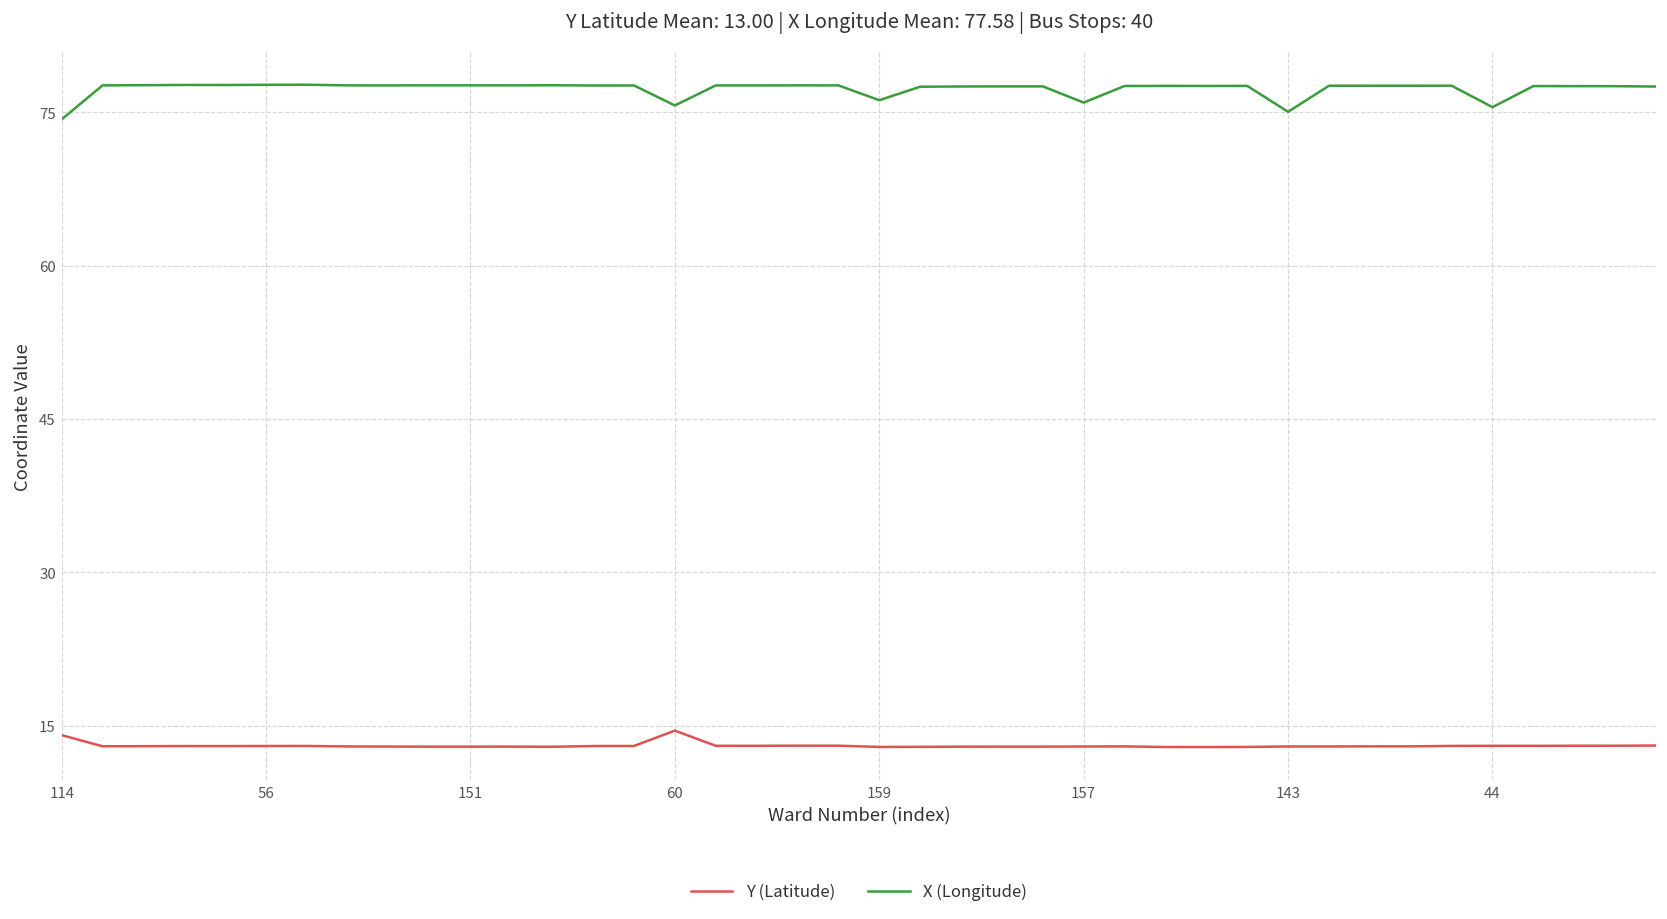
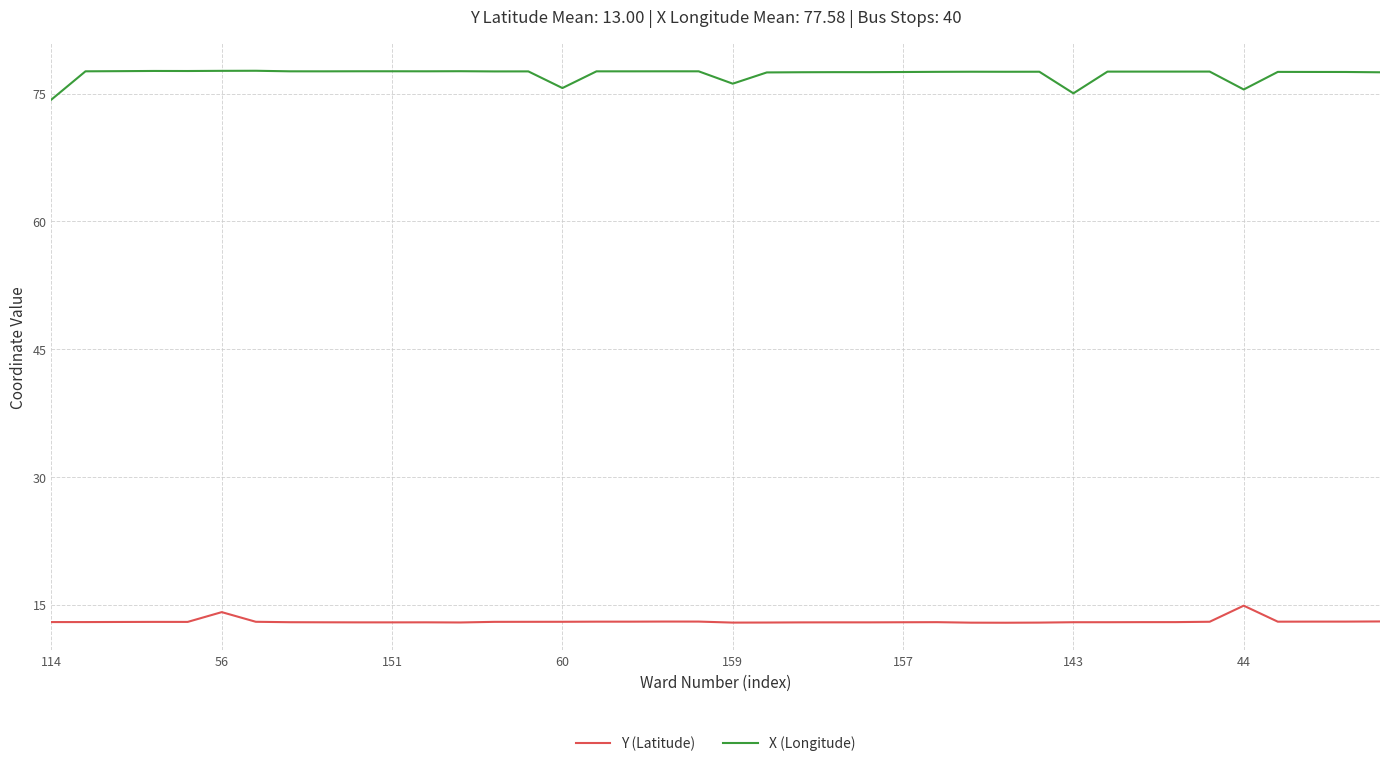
  {
    "Y (Latitude)": {
-     "114": 14,
-     "56": 13,
+     "114": 13,
+     "56": 14,
      "151": 13,
-     "60": 15,
+     "60": 13,
      "159": 13,
      "157": 13,
      "143": 13,
-     "44": 13
+     "44": 15
    },
    "X (Longitude)": {
      "114": 74,
      "56": 78,
      "151": 78,
      "60": 76,
      "159": 76,
-     "157": 76,
+     "157": 78,
      "143": 75,
      "44": 75
    }
  }
